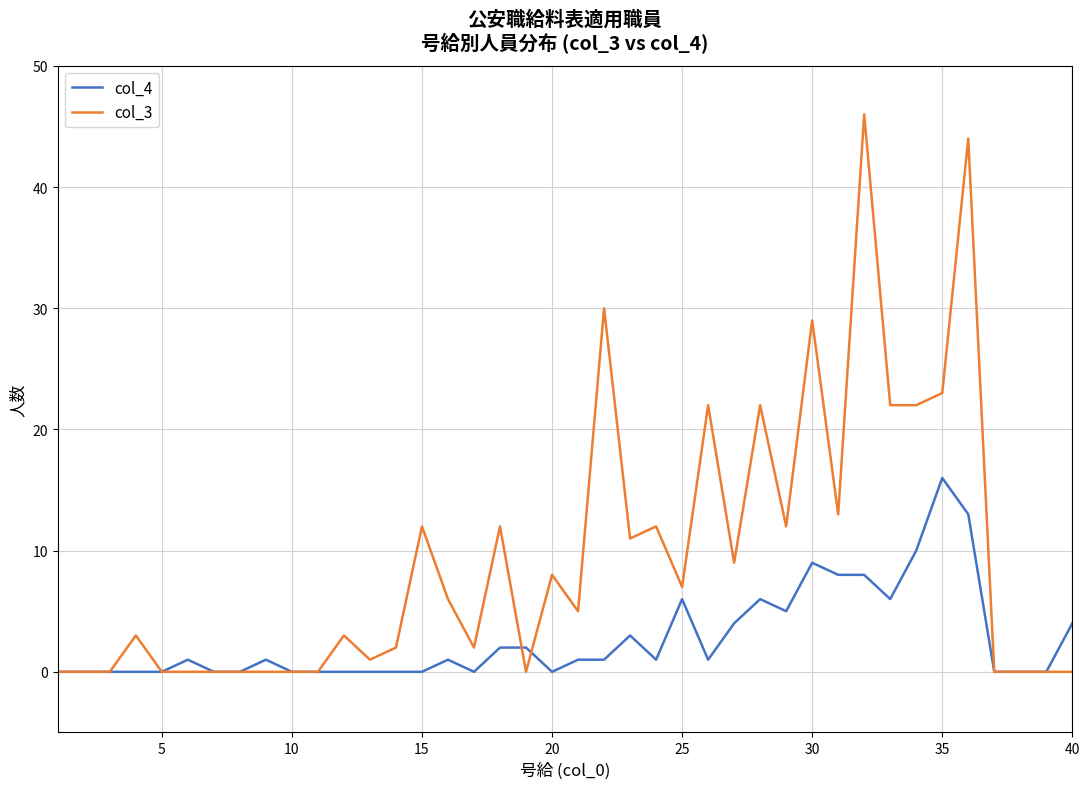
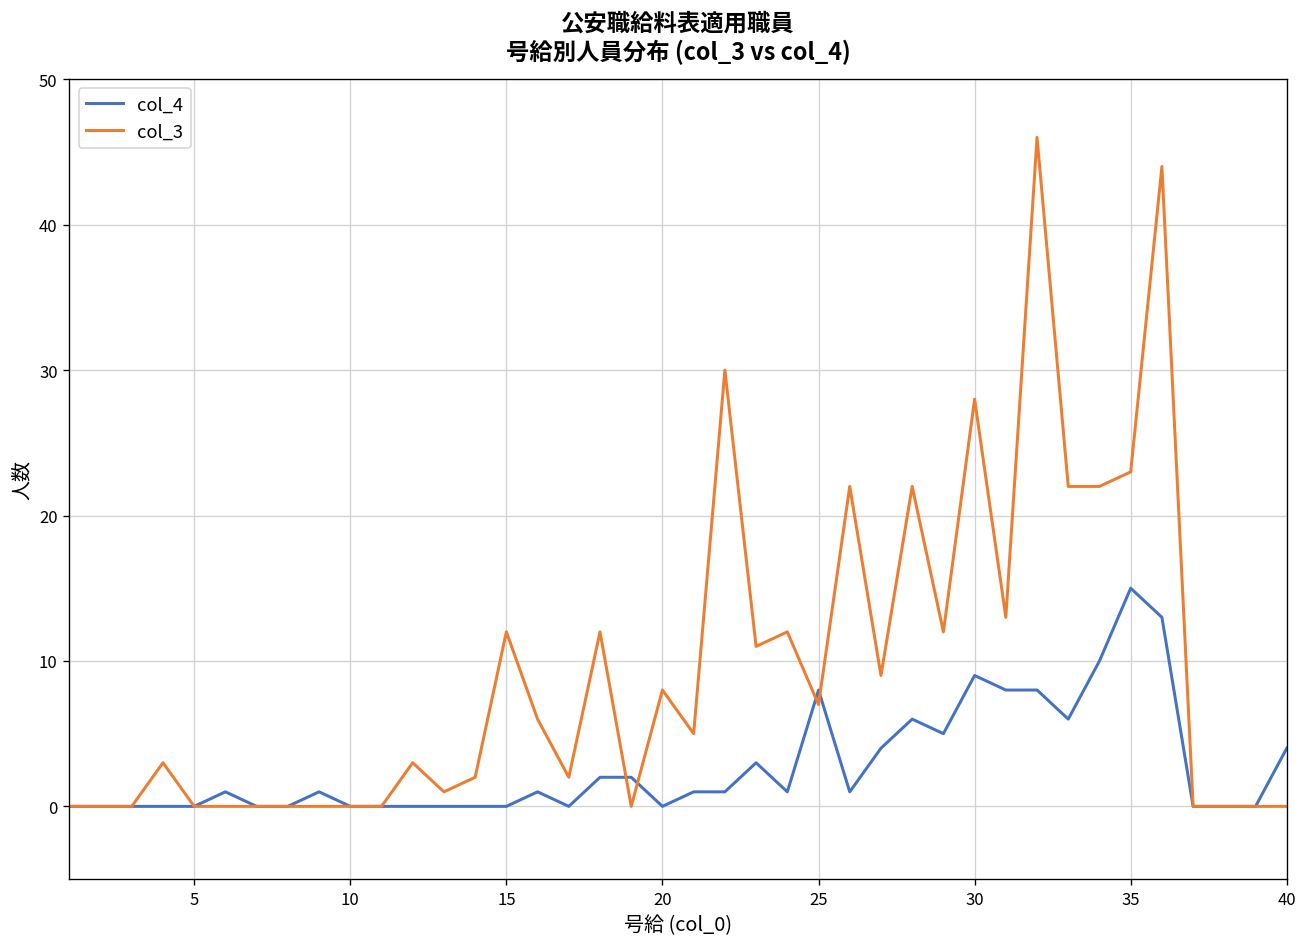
  {
    "col_4": {
      "15": 0,
      "20": 0,
-     "25": 6,
+     "25": 8,
      "30": 9,
-     "35": 16,
+     "35": 15,
      "40": 4
    },
    "col_3": {
      "15": 12,
      "20": 8,
      "25": 7,
-     "30": 29,
+     "30": 28,
      "35": 23,
      "40": 0
    }
  }
